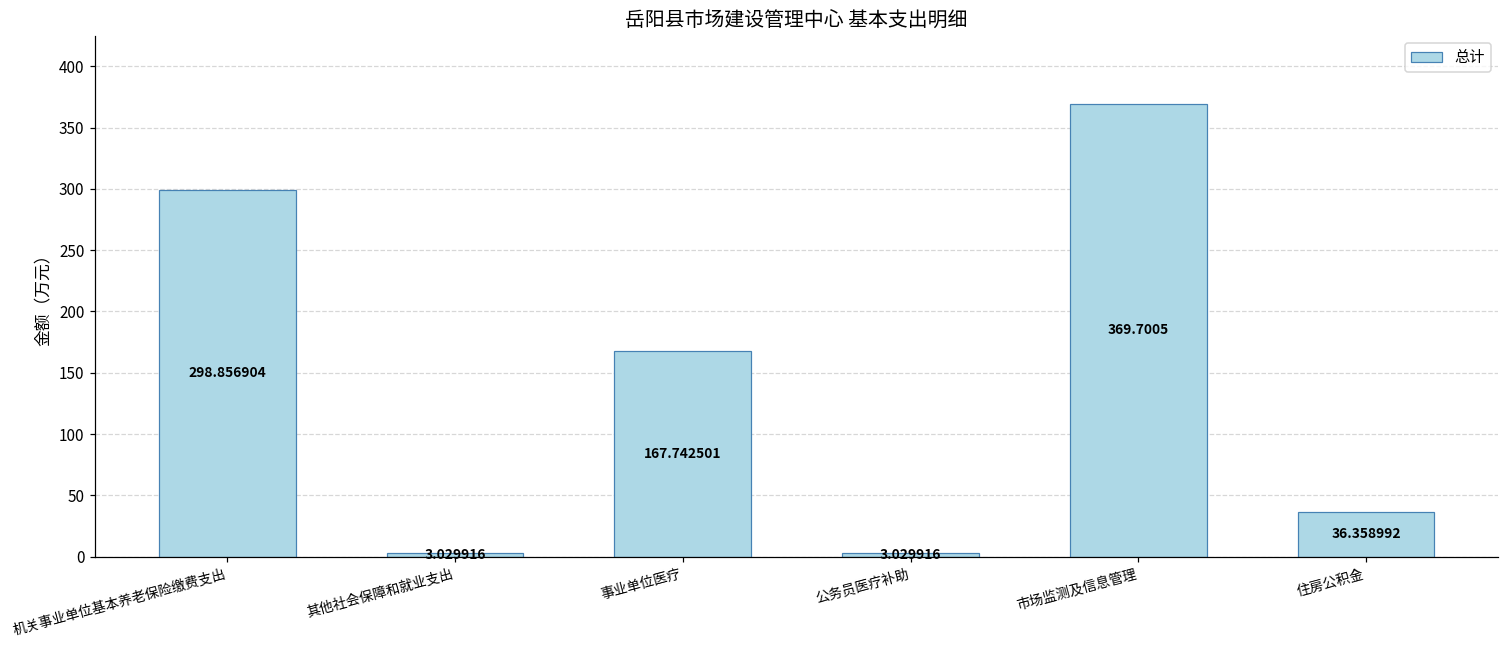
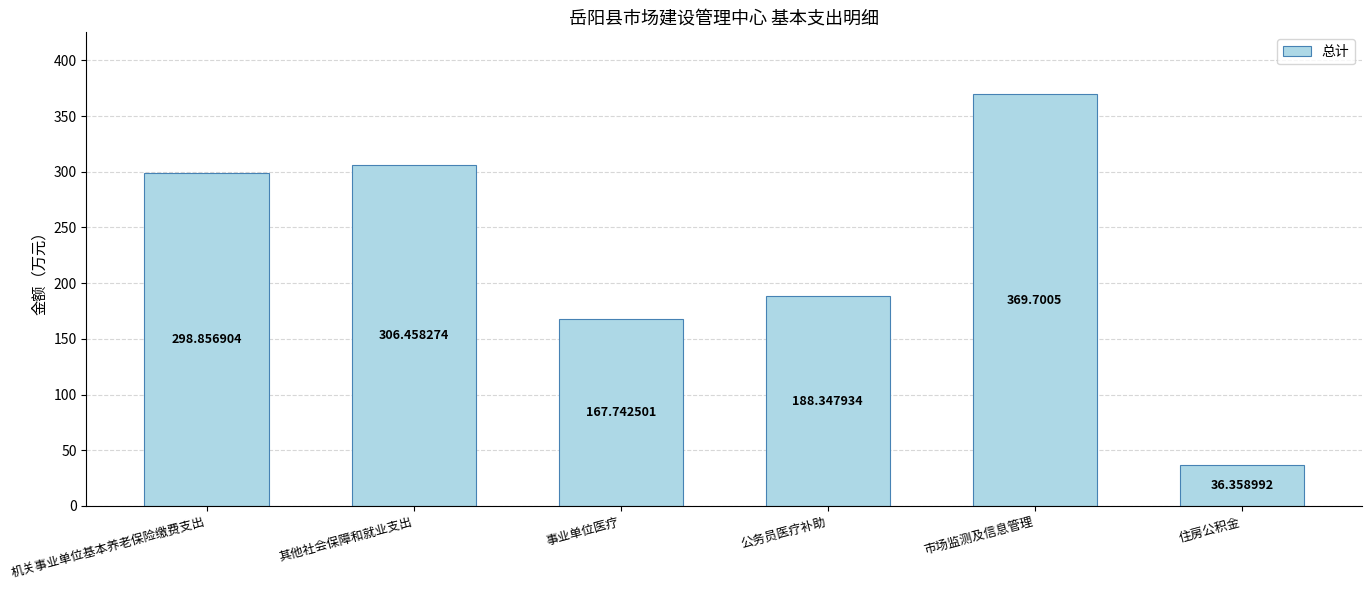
  {
    "机关事业单位基本养老保险缴费支出": 298.856904,
-   "其他社会保障和就业支出": 3.029916,
+   "其他社会保障和就业支出": 306.458274,
    "事业单位医疗": 167.742501,
-   "公务员医疗补助": 3.029916,
+   "公务员医疗补助": 188.347934,
    "市场监测及信息管理": 369.7005,
    "住房公积金": 36.358992
  }
